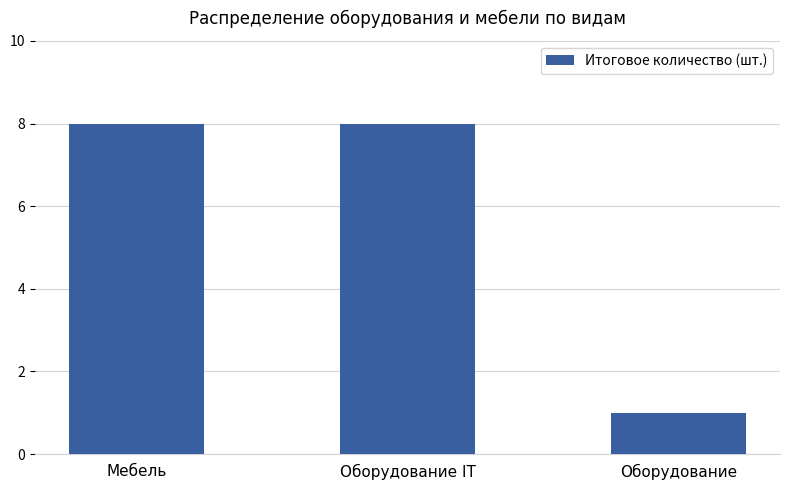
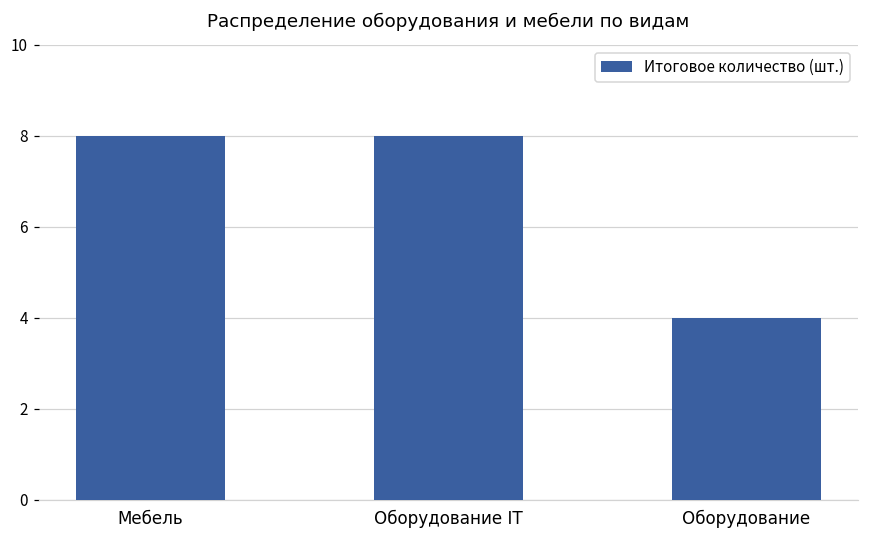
  {
    "Мебель": 8,
    "Оборудование IT": 8,
-   "Оборудование": 1
+   "Оборудование": 4
  }
